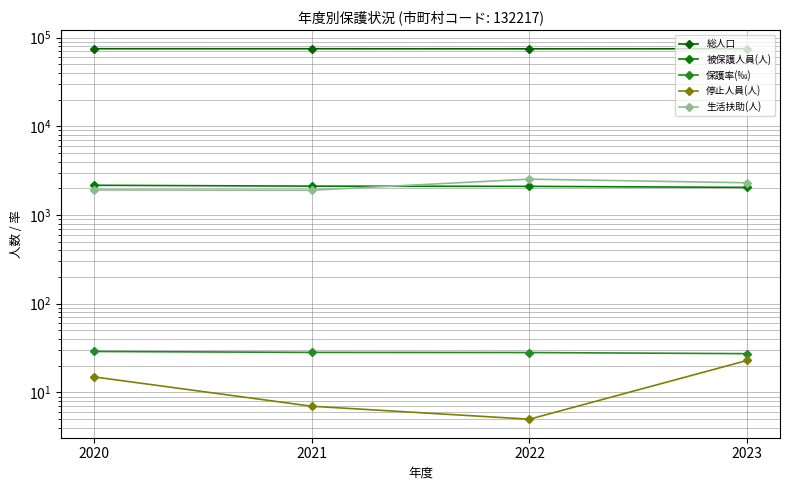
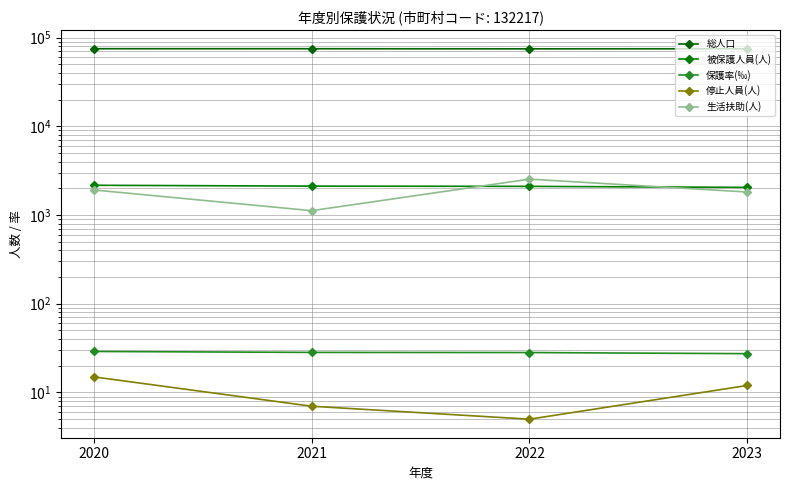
  {
    "停止人員(人)": {
      "2020": 15,
      "2021": 7,
      "2022": 5,
-     "2023": 23
+     "2023": 12
    },
    "生活扶助(人)": {
      "2020": 1900,
-     "2021": 1900,
+     "2021": 1100,
      "2022": 2500,
-     "2023": 2300
+     "2023": 1800
    }
  }
